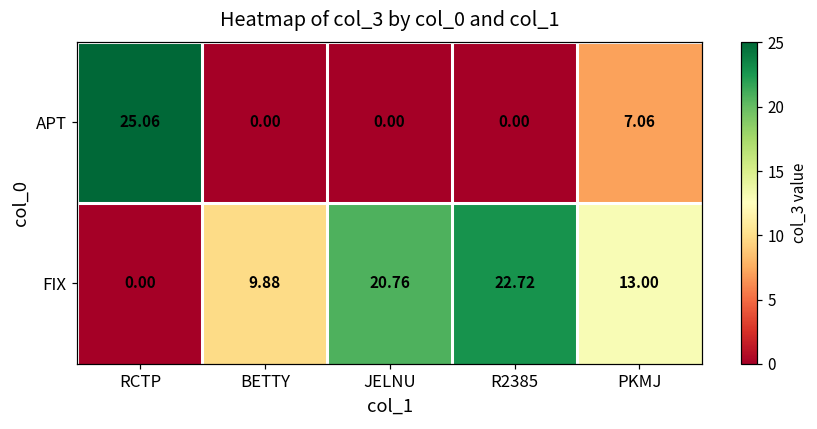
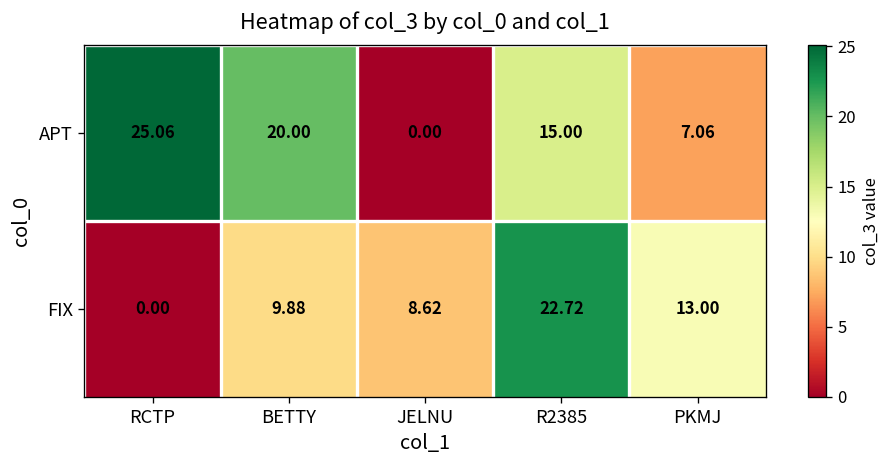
  {
    "APT": {
      "RCTP": 25.06,
-     "BETTY": 0.00,
+     "BETTY": 20.00,
      "JELNU": 0.00,
-     "R2385": 0.00,
+     "R2385": 15.00,
      "PKMJ": 7.06
    },
    "FIX": {
      "RCTP": 0.00,
      "BETTY": 9.88,
-     "JELNU": 20.76,
+     "JELNU": 8.62,
      "R2385": 22.72,
      "PKMJ": 13.00
    }
  }
